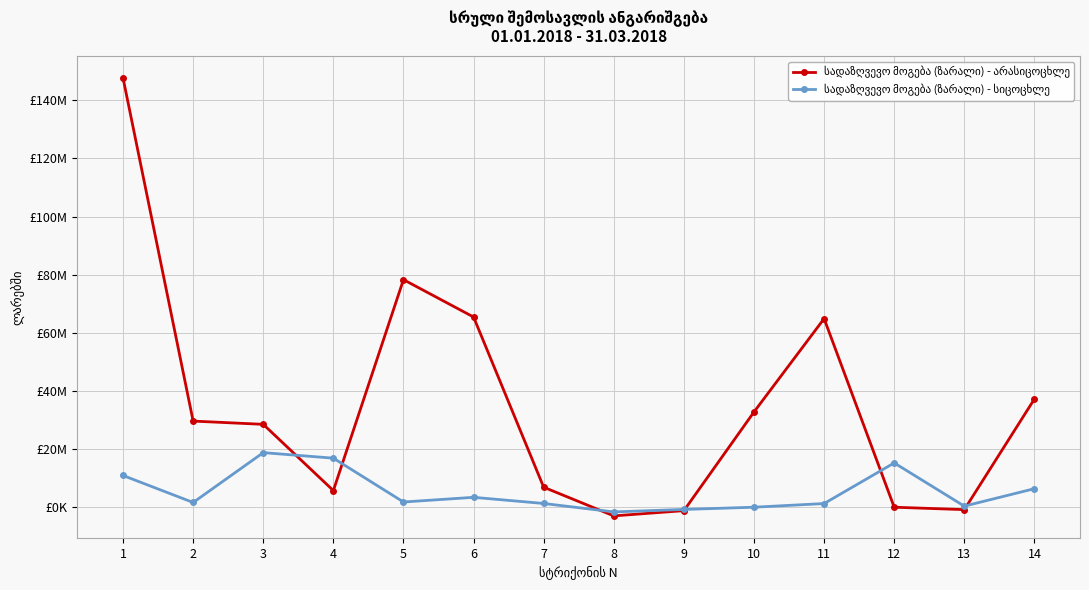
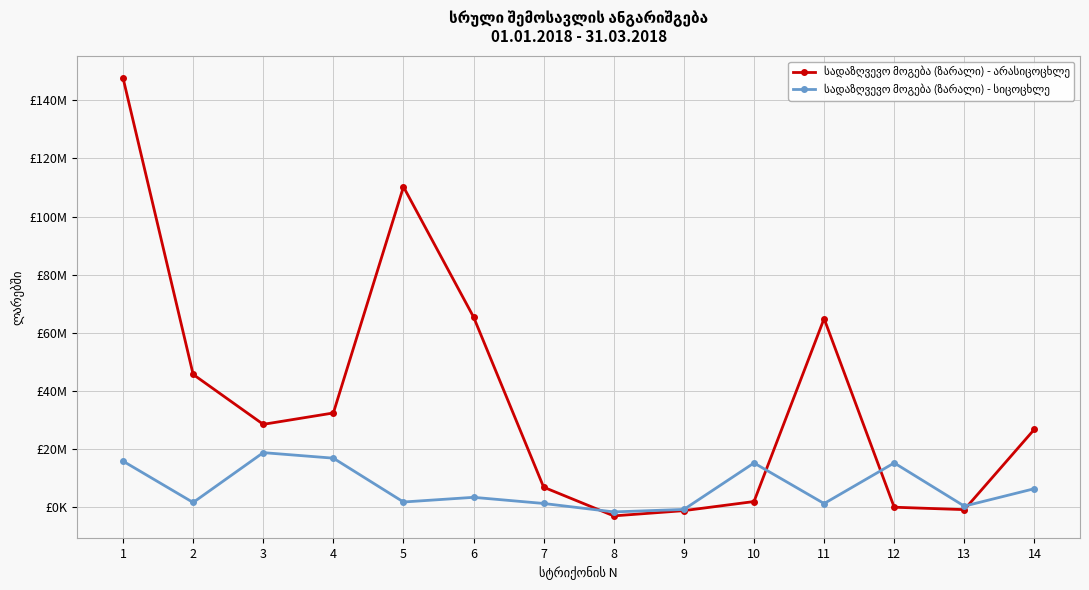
  {
    "სადაზღვევო მოგება (ზარალი) - არასიცოცხლე": {
      "1": "£148000000",
-     "2": "£30000000",
+     "2": "£46000000",
      "3": "£29000000",
-     "4": "£6000000",
-     "5": "£78000000",
+     "4": "£32000000",
+     "5": "£110000000",
      "6": "£65000000",
      "7": "£7000000",
      "8": "£-3000000",
-     "10": "£33000000",
+     "10": "£2000000",
      "11": "£65000000",
      "12": "£0",
      "13": "£-1000000",
-     "14": "£37000000"
+     "14": "£27000000"
    },
    "სადაზღვევო მოგება (ზარალი) - სიცოცხლე": {
-     "1": "£11000000",
+     "1": "£16000000",
      "2": "£2000000",
      "3": "£19000000",
      "4": "£17000000",
      "5": "£2000000",
      "6": "£3000000",
      "7": "£1000000",
      "8": "£-2000000",
-     "10": "£0",
+     "10": "£15000000",
      "11": "£1000000",
      "12": "£15000000",
      "13": "£0",
      "14": "£6000000"
    }
  }
